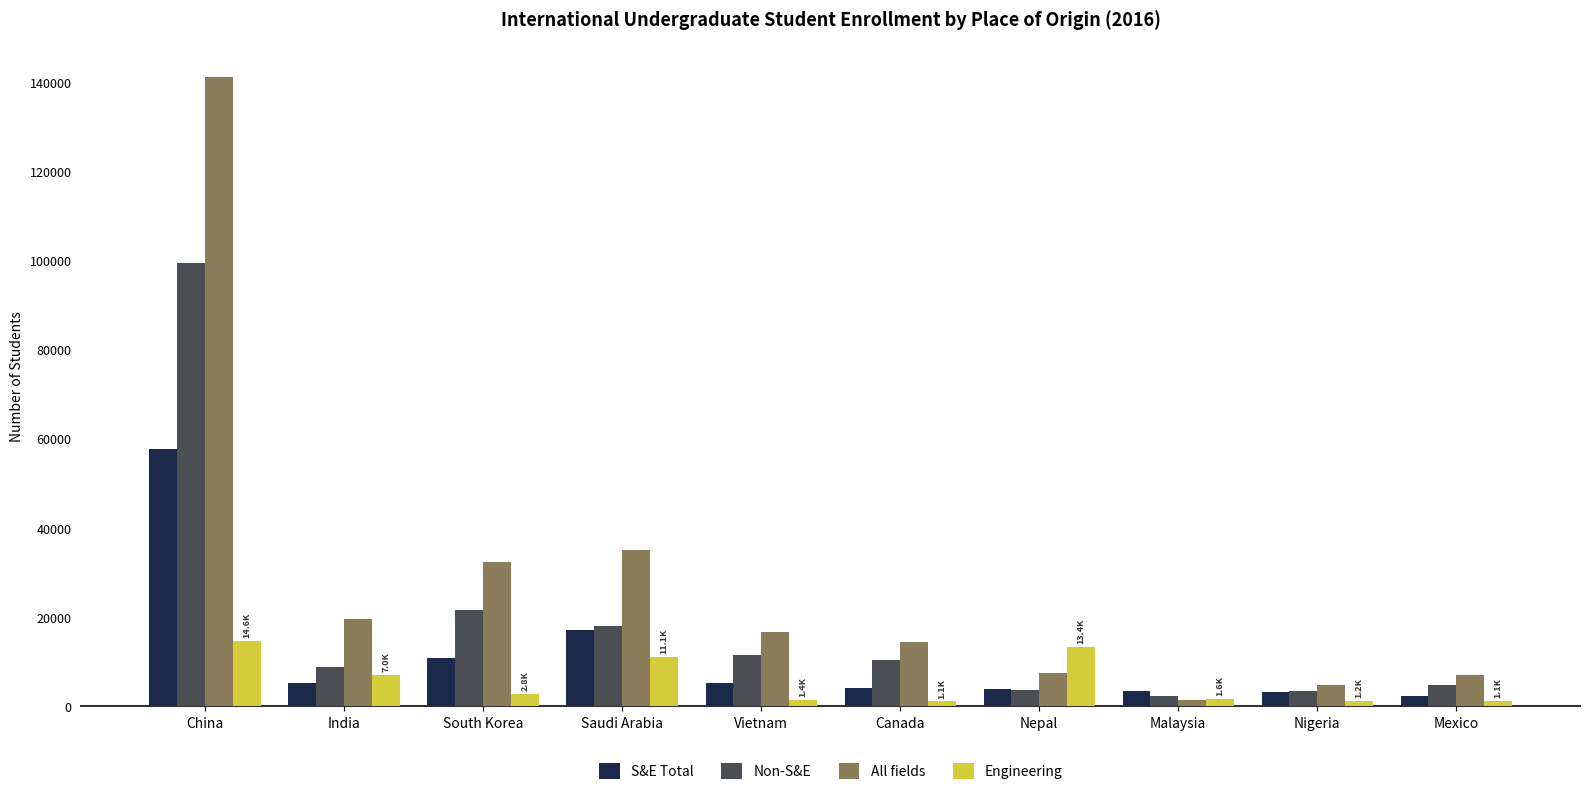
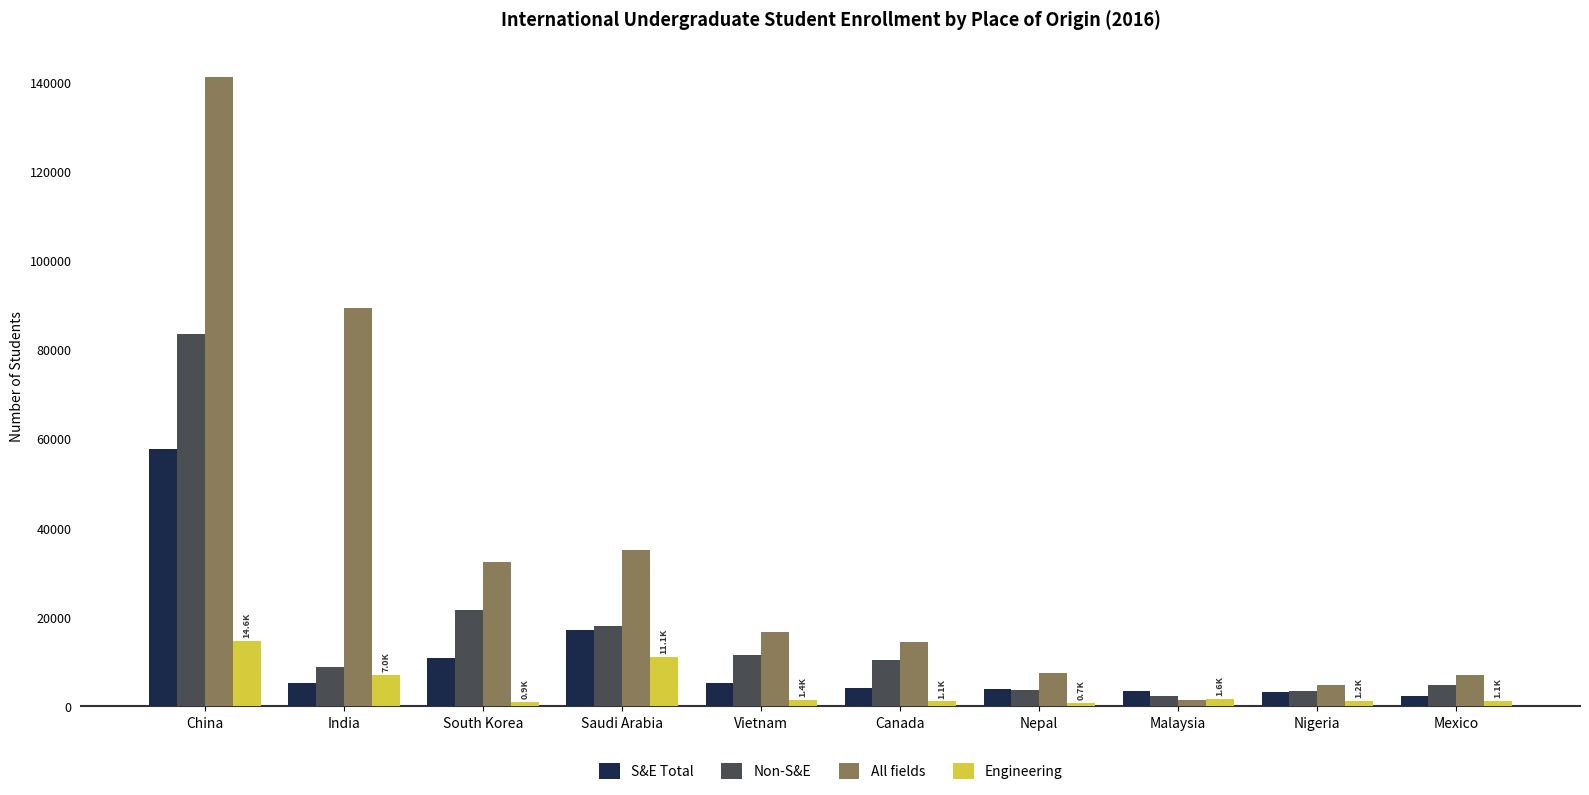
  {
    "S&E Total": {
      "China": "58000",
      "India": "5000",
      "South Korea": "11000",
      "Saudi Arabia": "17000",
      "Vietnam": "5000",
      "Canada": "4000",
      "Nepal": "4000",
      "Malaysia": "3000",
      "Nigeria": "3000",
      "Mexico": "2000"
    },
    "Non-S&E": {
-     "China": "99000",
+     "China": "83000",
      "India": "9000",
      "South Korea": "22000",
      "Saudi Arabia": "18000",
      "Vietnam": "12000",
      "Canada": "10000",
      "Nepal": "4000",
      "Malaysia": "2000",
      "Nigeria": "3000",
      "Mexico": "5000"
    },
    "All fields": {
      "China": "141000",
-     "India": "19000",
+     "India": "89000",
      "South Korea": "32000",
      "Saudi Arabia": "35000",
      "Vietnam": "17000",
      "Canada": "14000",
      "Nepal": "7000",
      "Malaysia": "1000",
      "Nigeria": "5000",
      "Mexico": "7000"
    },
    "Engineering": {
      "China": "14.6K",
      "India": "7.0K",
-     "South Korea": "2.8K",
+     "South Korea": "0.9K",
      "Saudi Arabia": "11.1K",
      "Vietnam": "1.4K",
      "Canada": "1.1K",
-     "Nepal": "13.4K",
+     "Nepal": "0.7K",
      "Malaysia": "1.6K",
      "Nigeria": "1.2K",
      "Mexico": "1.1K"
    }
  }
